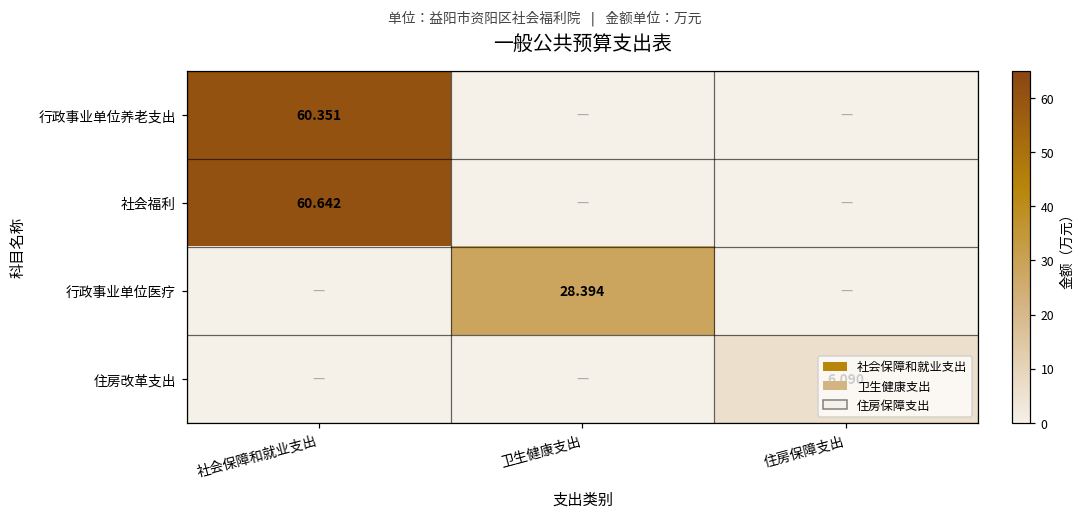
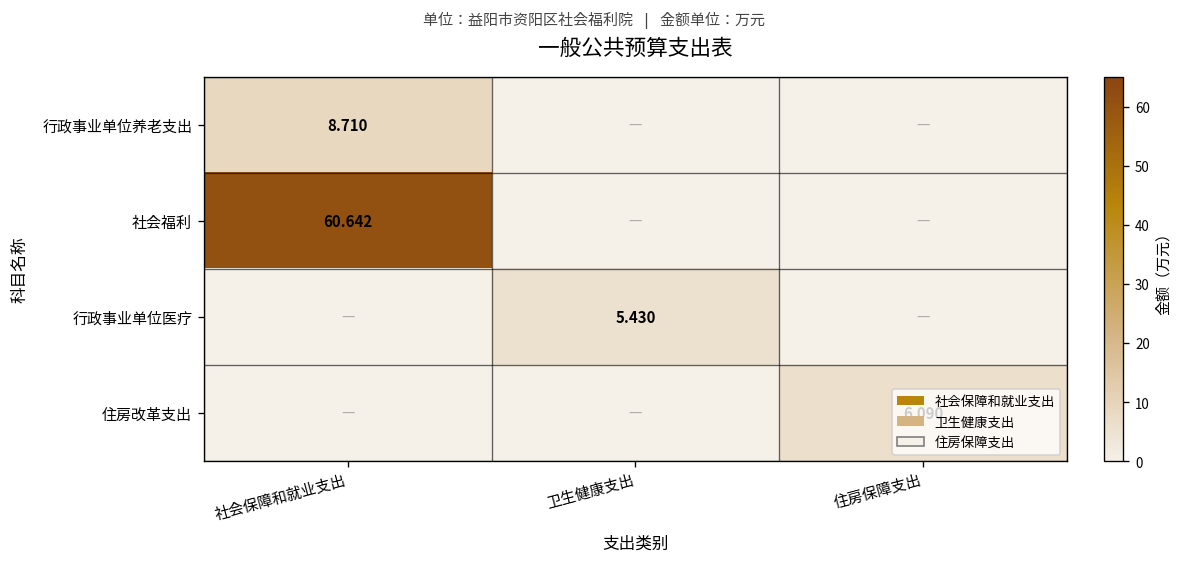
  {
    "行政事业单位养老支出": {
-     "社会保障和就业支出": 60.351
+     "社会保障和就业支出": 8.710
    },
    "社会福利": {
      "社会保障和就业支出": 60.642
    },
    "行政事业单位医疗": {
-     "卫生健康支出": 28.394
+     "卫生健康支出": 5.430
    }
  }
